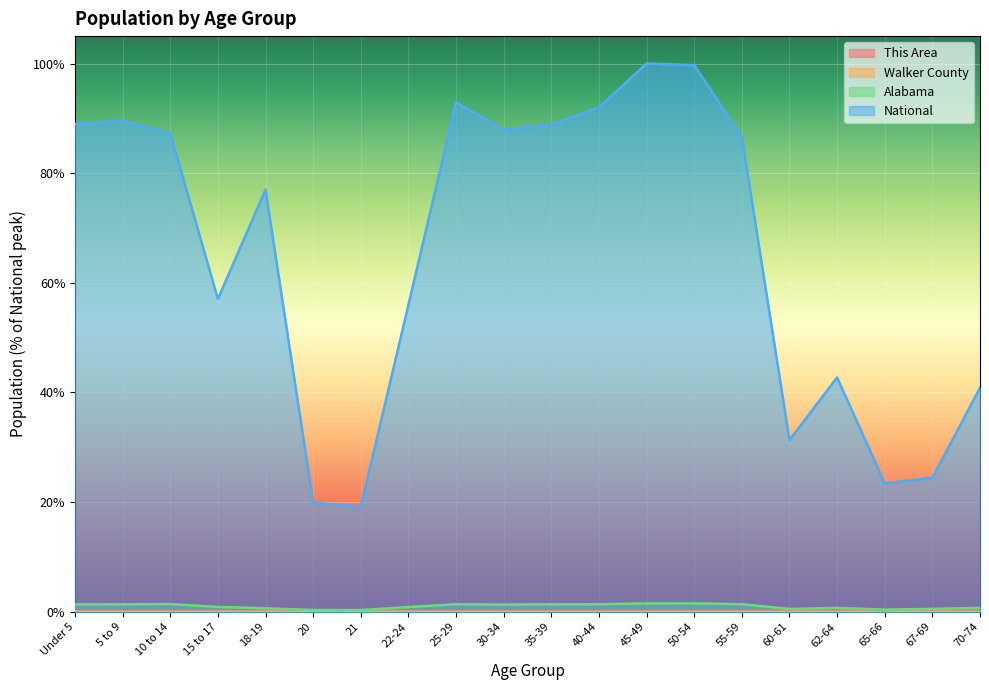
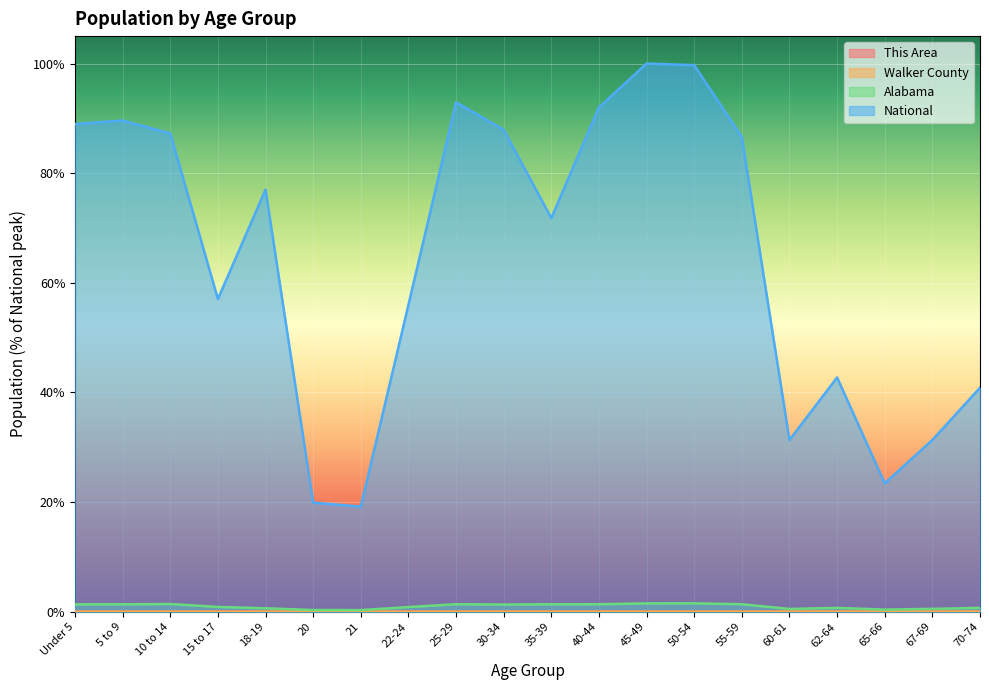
  {
    "Walker County": {
      "Under 5": "0%",
      "5 to 9": "0%",
      "10 to 14": "0%",
      "15 to 17": "0%",
      "18-19": "0%",
      "22-24": "0%",
      "25-29": "0%",
      "30-34": "0%",
      "35-39": "0%",
      "40-44": "0%",
      "45-49": "0%",
      "50-54": "0%",
      "55-59": "0%",
      "60-61": "0%",
      "62-64": "0%",
      "67-69": "0%",
      "70-74": "0%"
    },
    "Alabama": {
      "Under 5": "1%",
      "5 to 9": "1%",
      "10 to 14": "1%",
      "15 to 17": "1%",
      "18-19": "1%",
      "22-24": "1%",
      "25-29": "1%",
      "30-34": "1%",
      "35-39": "1%",
      "40-44": "1%",
      "45-49": "2%",
      "50-54": "2%",
      "55-59": "1%",
      "60-61": "1%",
      "62-64": "1%",
      "67-69": "1%",
      "70-74": "1%"
    },
    "National": {
      "Under 5": "89%",
      "5 to 9": "90%",
      "10 to 14": "87%",
      "15 to 17": "57%",
      "18-19": "77%",
      "20": "20%",
      "21": "19%",
      "22-24": "56%",
      "25-29": "93%",
      "30-34": "88%",
-     "35-39": "89%",
+     "35-39": "72%",
      "40-44": "92%",
      "45-49": "100%",
      "50-54": "100%",
      "55-59": "87%",
      "60-61": "31%",
      "62-64": "43%",
      "65-66": "23%",
-     "67-69": "24%",
+     "67-69": "31%",
      "70-74": "41%"
    }
  }
